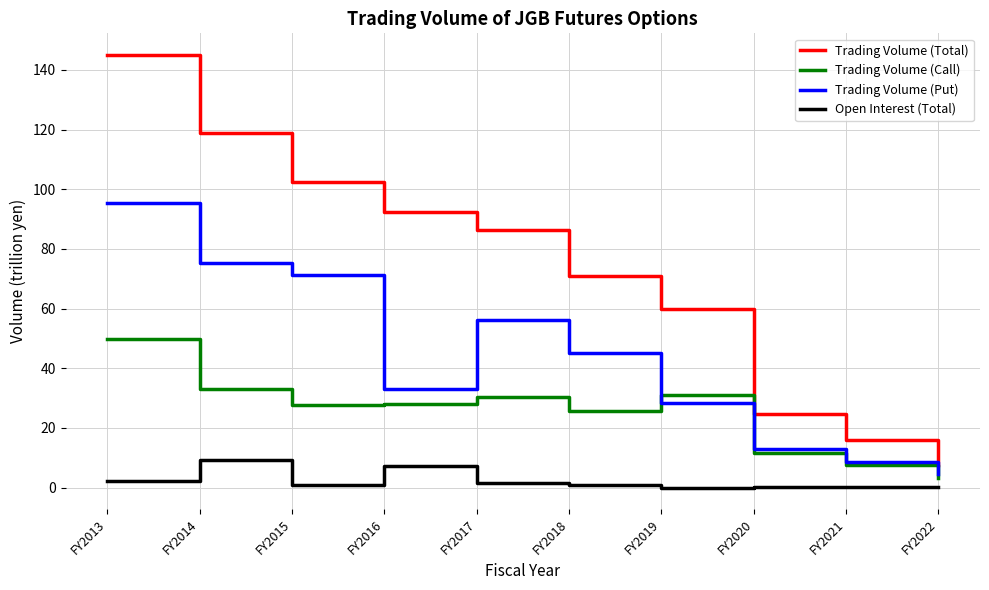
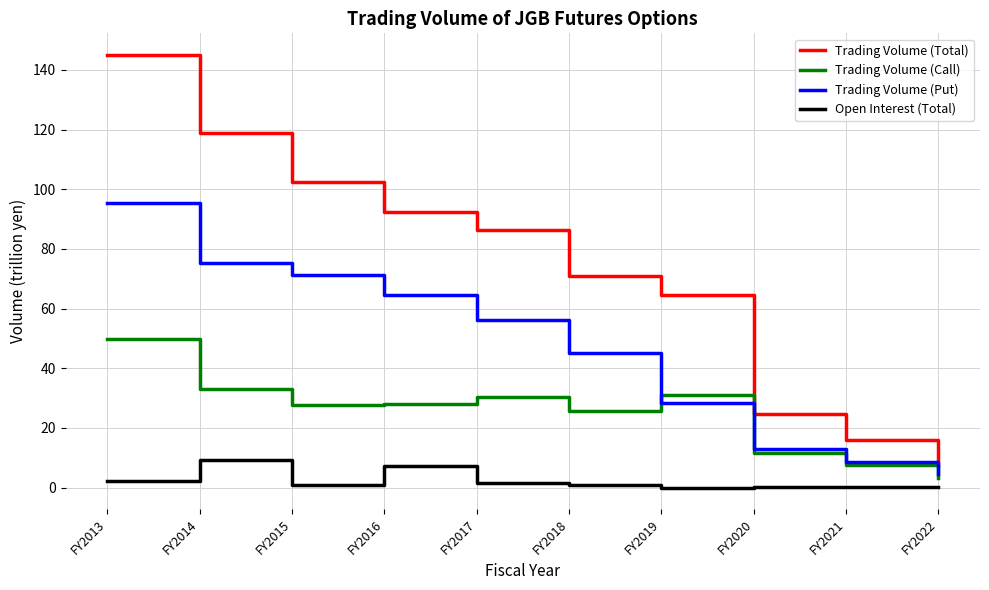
  {
    "Trading Volume (Total)": {
      "FY2013": 145,
      "FY2014": 119,
      "FY2015": 103,
      "FY2016": 93,
      "FY2017": 86,
      "FY2018": 71,
-     "FY2019": 60,
+     "FY2019": 64,
      "FY2020": 25,
      "FY2021": 16,
      "FY2022": 8
    },
    "Trading Volume (Call)": {
      "FY2013": 50,
      "FY2014": 33,
      "FY2015": 28,
      "FY2016": 28,
      "FY2017": 30,
      "FY2018": 26,
      "FY2019": 31,
      "FY2020": 12,
      "FY2021": 8,
      "FY2022": 3
    },
    "Trading Volume (Put)": {
      "FY2013": 95,
      "FY2014": 75,
      "FY2015": 71,
-     "FY2016": 33,
+     "FY2016": 65,
      "FY2017": 56,
      "FY2018": 45,
      "FY2019": 28,
      "FY2020": 13,
      "FY2021": 9,
      "FY2022": 4
    },
    "Open Interest (Total)": {
      "FY2013": 2,
      "FY2014": 9,
      "FY2015": 1,
      "FY2016": 7,
      "FY2017": 2,
      "FY2018": 1,
      "FY2019": 0,
      "FY2020": 0,
      "FY2021": 0,
      "FY2022": 0
    }
  }
